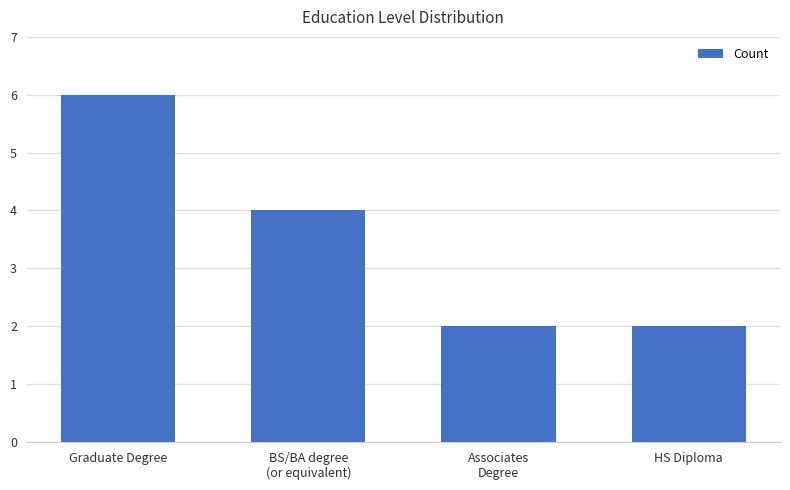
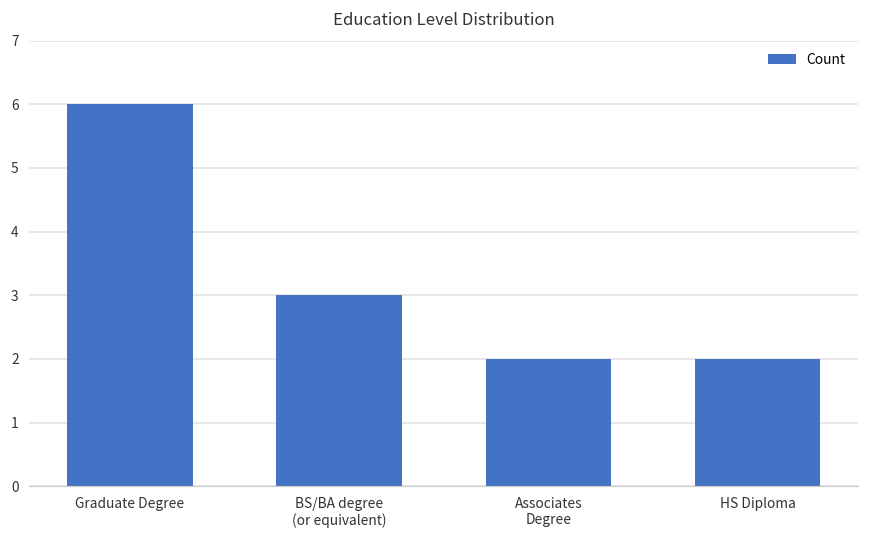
  {
    "Graduate Degree": 6,
-   "BS/BA degree (or equivalent)": 4,
+   "BS/BA degree (or equivalent)": 3,
    "Associates Degree": 2,
    "HS Diploma": 2
  }
